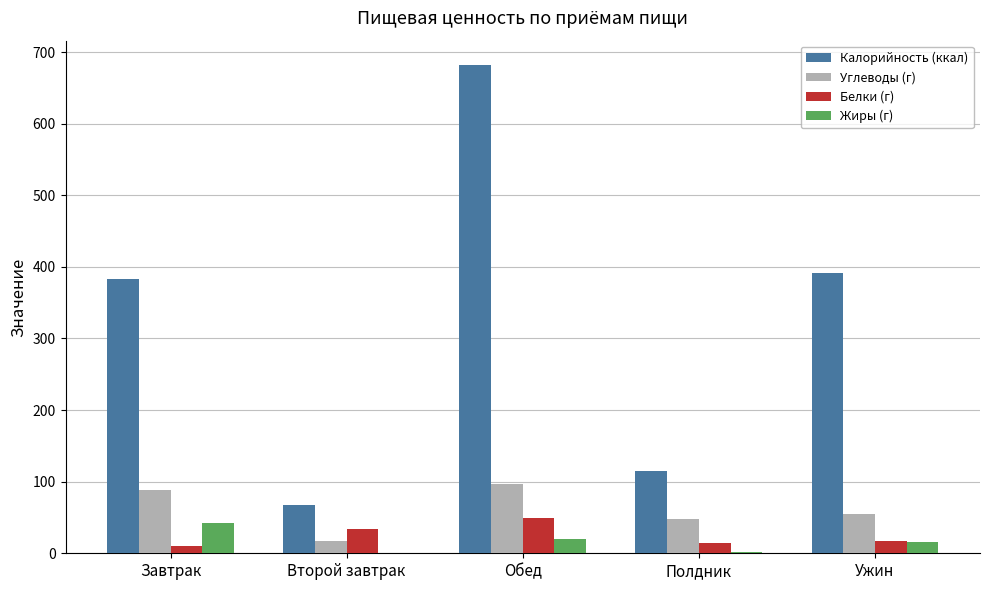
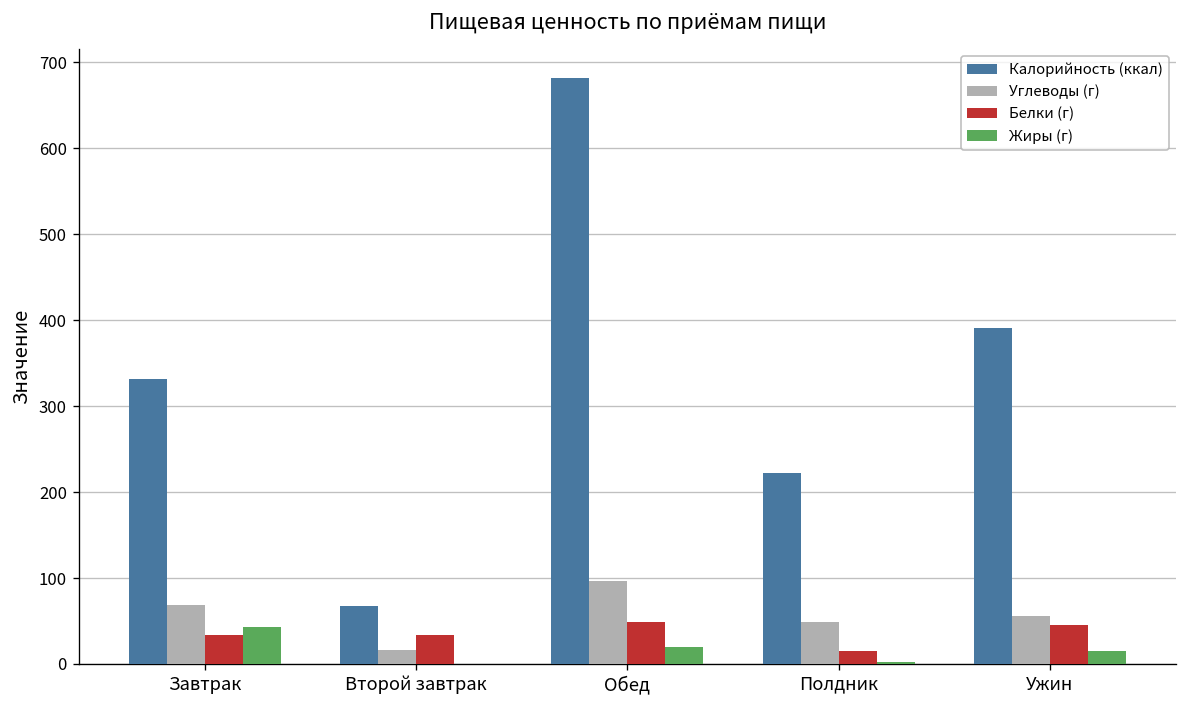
  {
    "Калорийность (ккал)": {
-     "Завтрак": 380,
+     "Завтрак": 330,
      "Второй завтрак": 70,
      "Обед": 680,
-     "Полдник": 110,
+     "Полдник": 220,
      "Ужин": 390
    },
    "Углеводы (г)": {
-     "Завтрак": 90,
+     "Завтрак": 70,
      "Второй завтрак": 20,
      "Обед": 100,
      "Полдник": 50,
      "Ужин": 60
    },
    "Белки (г)": {
-     "Завтрак": 10,
+     "Завтрак": 30,
      "Второй завтрак": 30,
      "Обед": 50,
      "Полдник": 10,
-     "Ужин": 20
+     "Ужин": 50
    },
    "Жиры (г)": {
      "Завтрак": 40,
      "Второй завтрак": 0,
      "Обед": 20,
      "Ужин": 20
    }
  }
